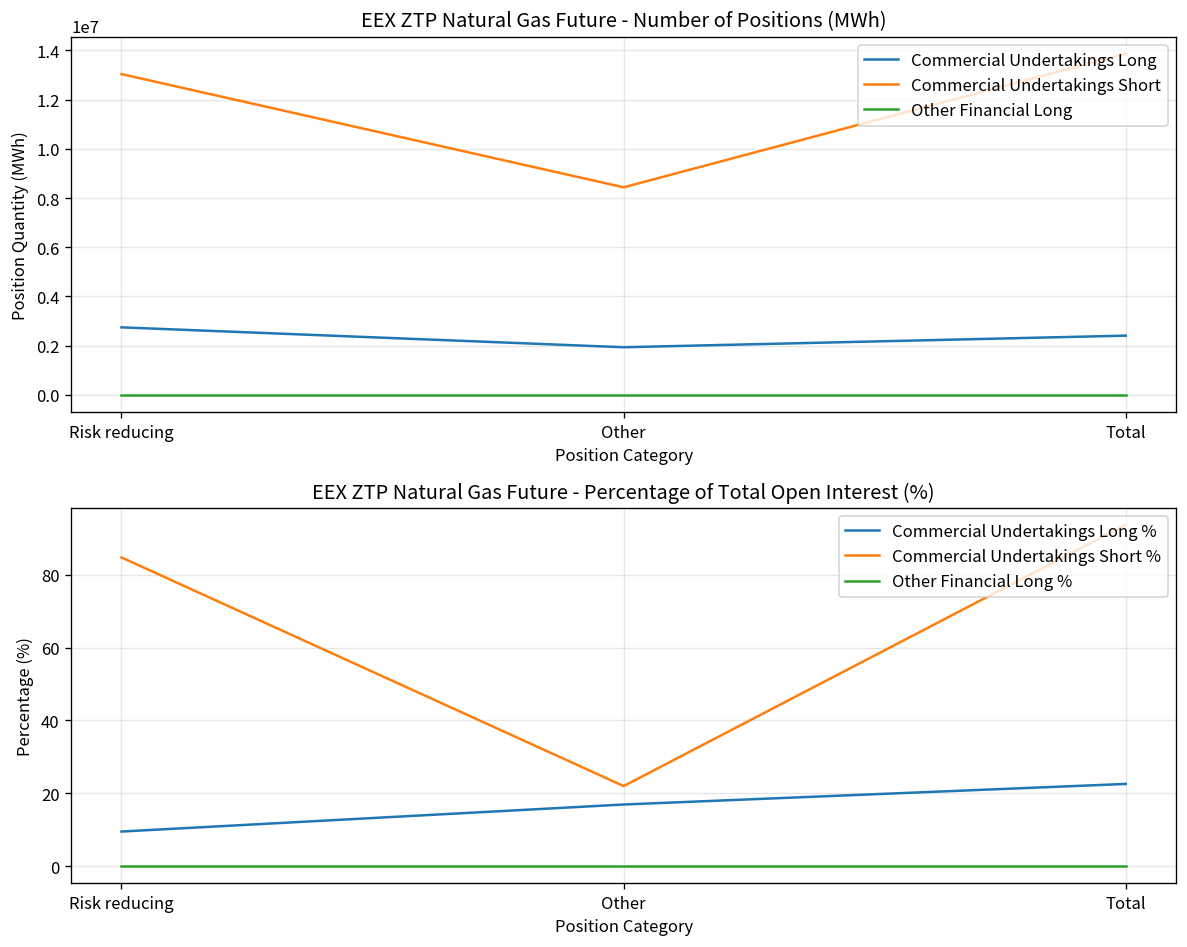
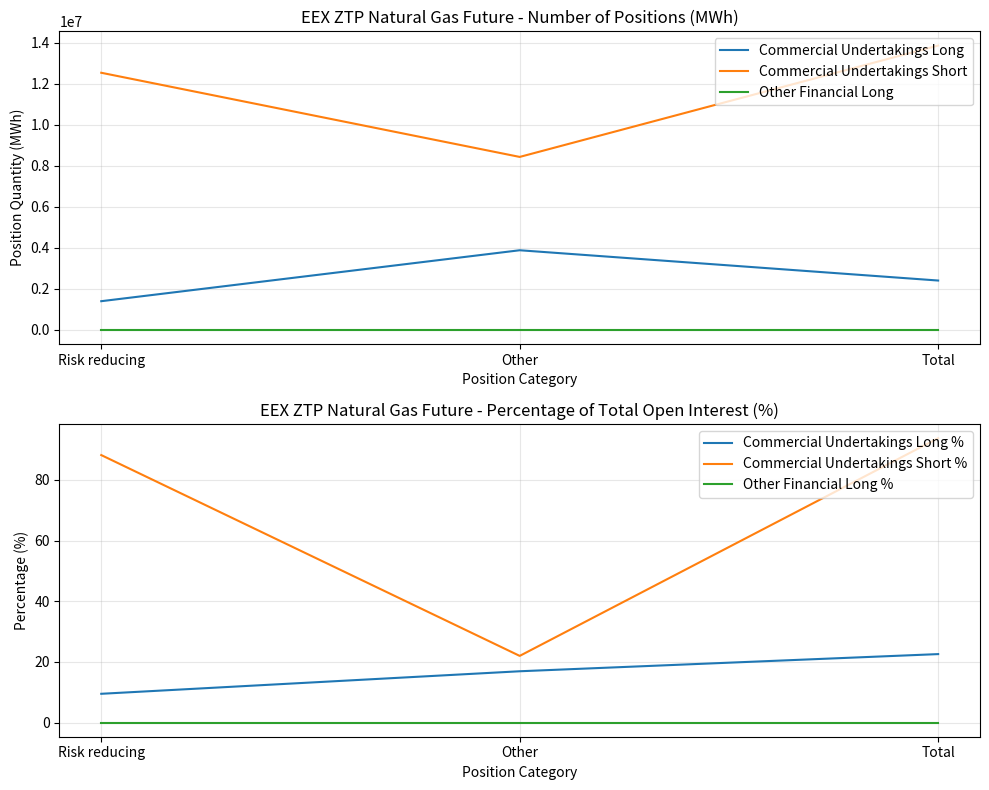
  {
    "EEX ZTP Natural Gas Future - Number of Positions (MWh)": {
      "Commercial Undertakings Long": {
-       "Risk reducing": 2700000,
-       "Other": 1900000,
+       "Risk reducing": 1400000,
+       "Other": 3900000,
        "Total": 2400000
      },
      "Commercial Undertakings Short": {
-       "Risk reducing": 13000000,
+       "Risk reducing": 12500000,
        "Other": 8400000
      },
      "Other Financial Long": {
        "Risk reducing": 0,
        "Other": 0,
        "Total": 0
      }
    },
    "EEX ZTP Natural Gas Future - Percentage of Total Open Interest (%)": {
      "Commercial Undertakings Long %": {
        "Risk reducing": 9,
        "Other": 17,
        "Total": 23
      },
      "Commercial Undertakings Short %": {
-       "Risk reducing": 85,
+       "Risk reducing": 88,
        "Other": 22
      },
      "Other Financial Long %": {
        "Risk reducing": 0,
        "Other": 0,
        "Total": 0
      }
    }
  }
